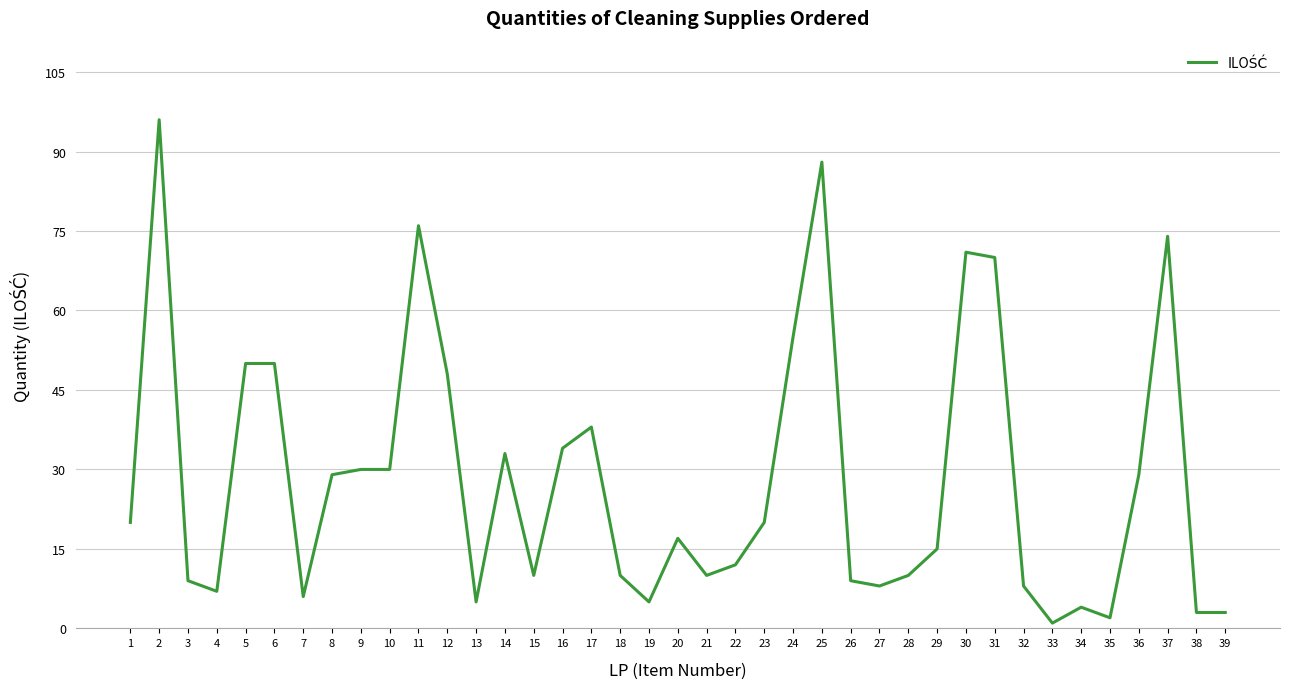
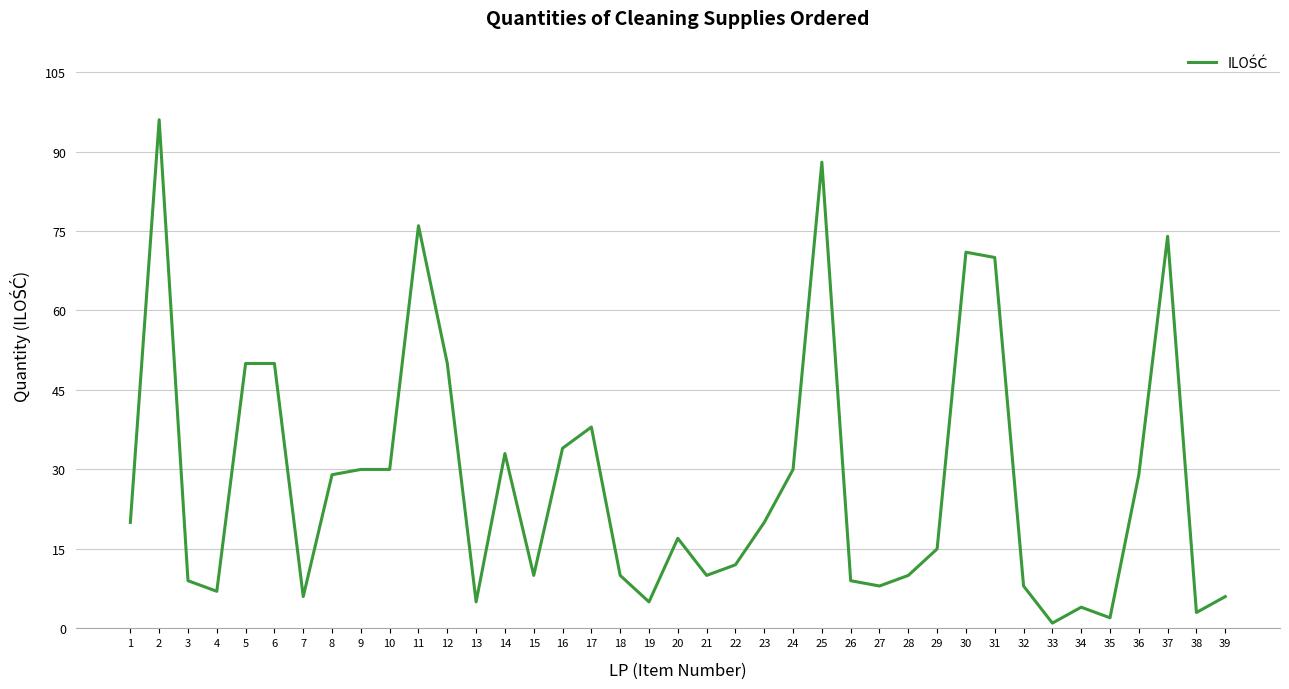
  {
    "1": 20,
    "2": 96,
    "3": 9,
    "4": 7,
    "5": 50,
    "6": 50,
    "7": 6,
    "8": 29,
    "9": 30,
    "10": 30,
    "11": 76,
-   "12": 48,
+   "12": 50,
    "13": 5,
    "14": 33,
    "15": 10,
    "16": 34,
    "17": 38,
    "18": 10,
    "19": 5,
    "20": 17,
    "21": 10,
    "22": 12,
    "23": 20,
-   "24": 55,
+   "24": 30,
    "25": 88,
    "26": 9,
    "27": 8,
    "28": 10,
    "29": 15,
    "30": 71,
    "31": 70,
    "32": 8,
    "33": 1,
    "34": 4,
    "35": 2,
    "36": 29,
    "37": 74,
    "38": 3,
-   "39": 3
+   "39": 6
  }
